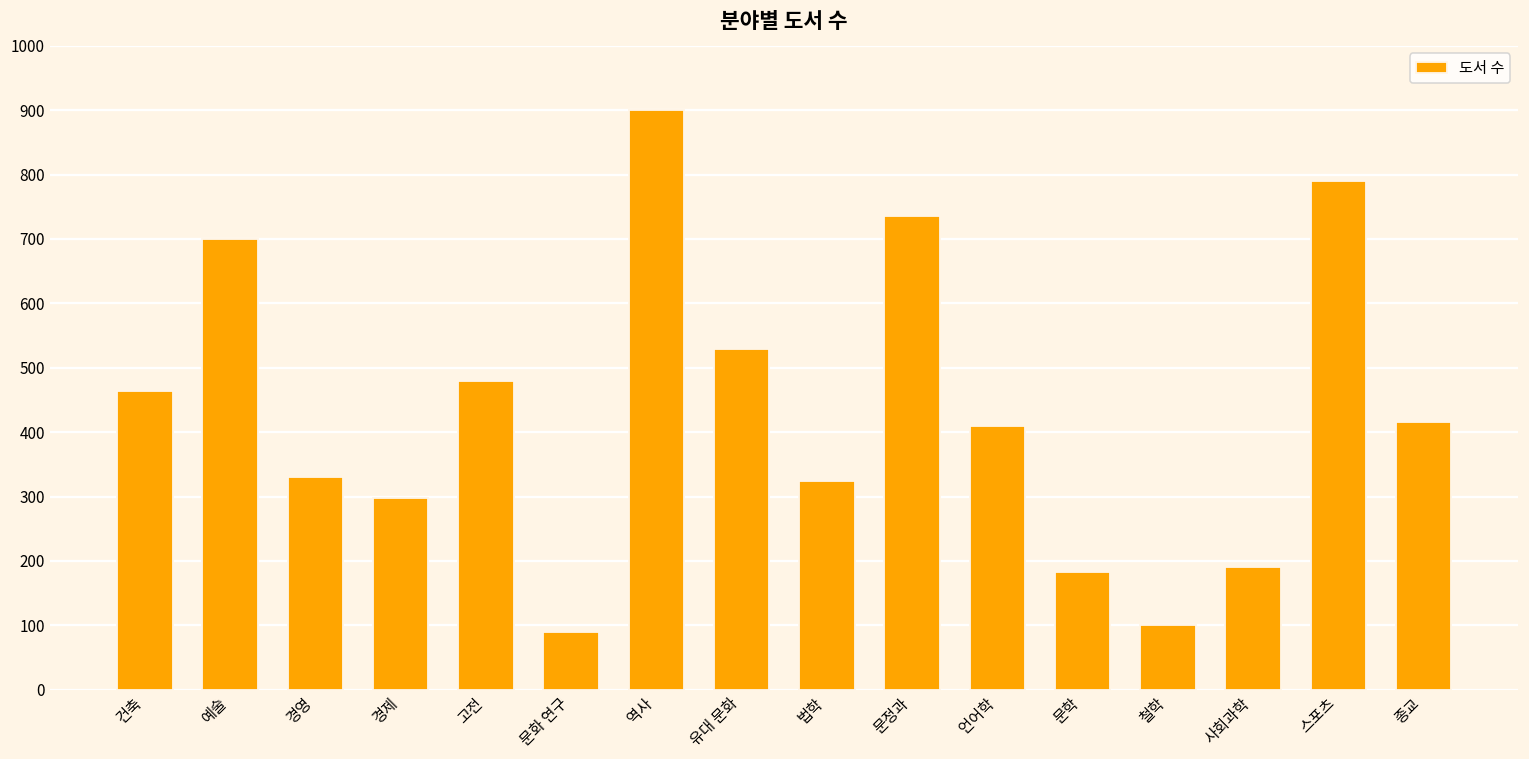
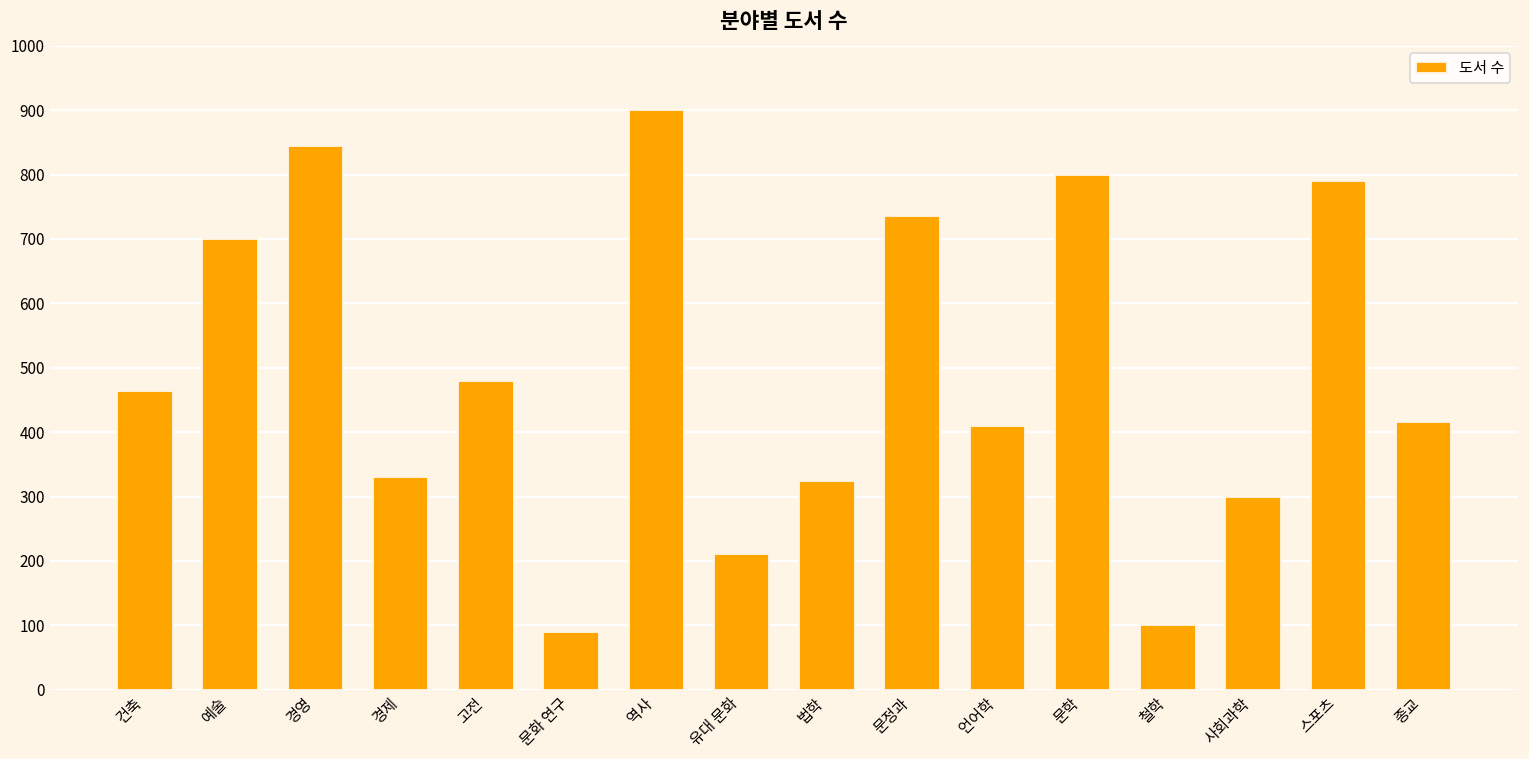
  {
    "건축": 460,
    "예술": 700,
-   "경영": 330,
-   "경제": 300,
+   "경영": 840,
+   "경제": 330,
    "고전": 480,
    "문화 연구": 90,
    "역사": 900,
-   "유대 문화": 530,
+   "유대 문화": 210,
    "법학": 320,
    "문정과": 740,
    "언어학": 410,
-   "문학": 180,
+   "문학": 800,
    "철학": 100,
-   "사회과학": 190,
+   "사회과학": 300,
    "스포츠": 790,
    "종교": 420
  }
